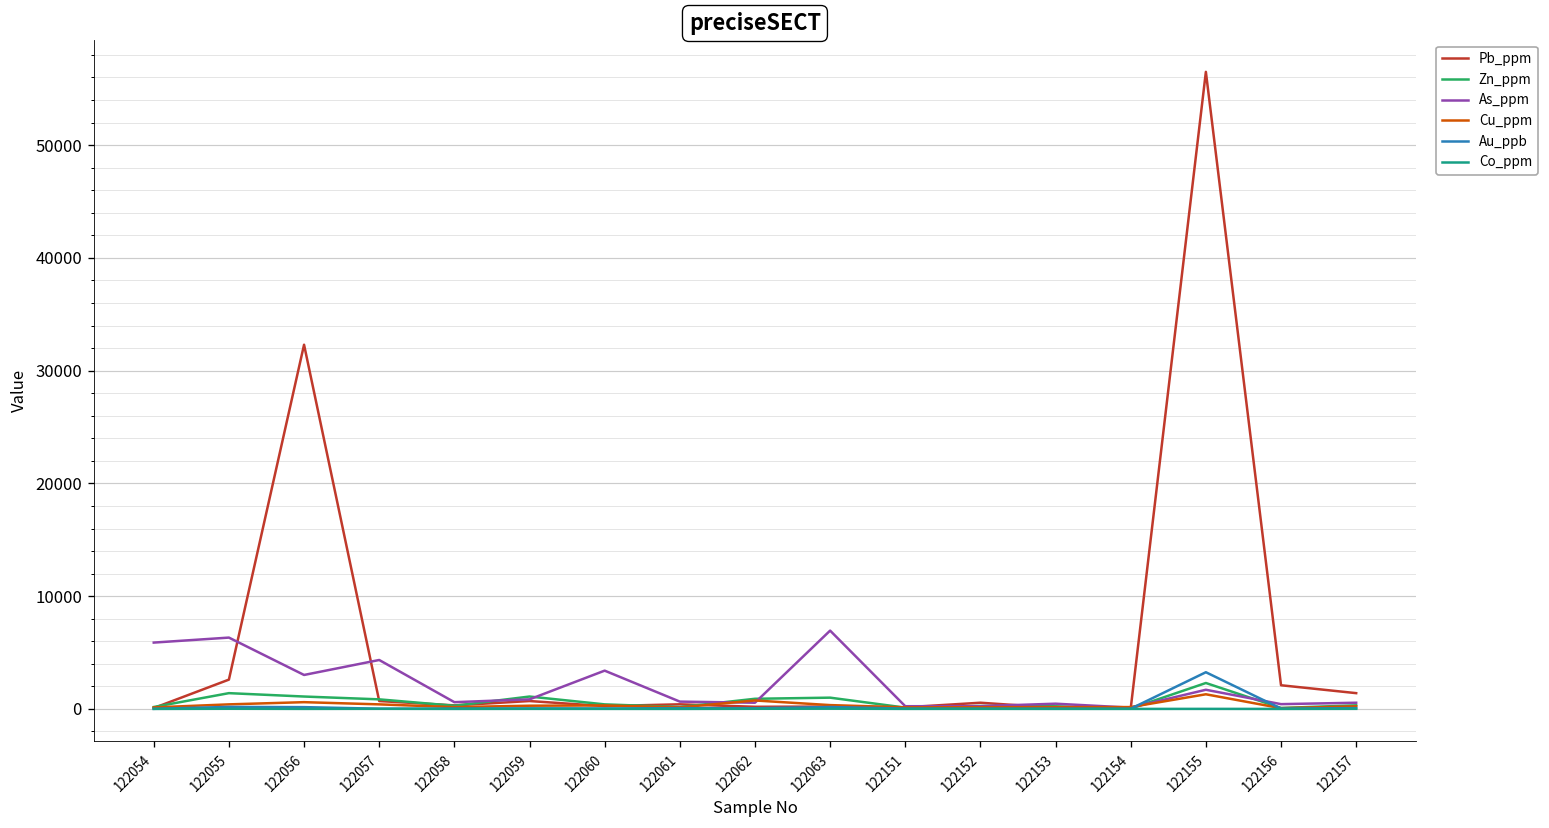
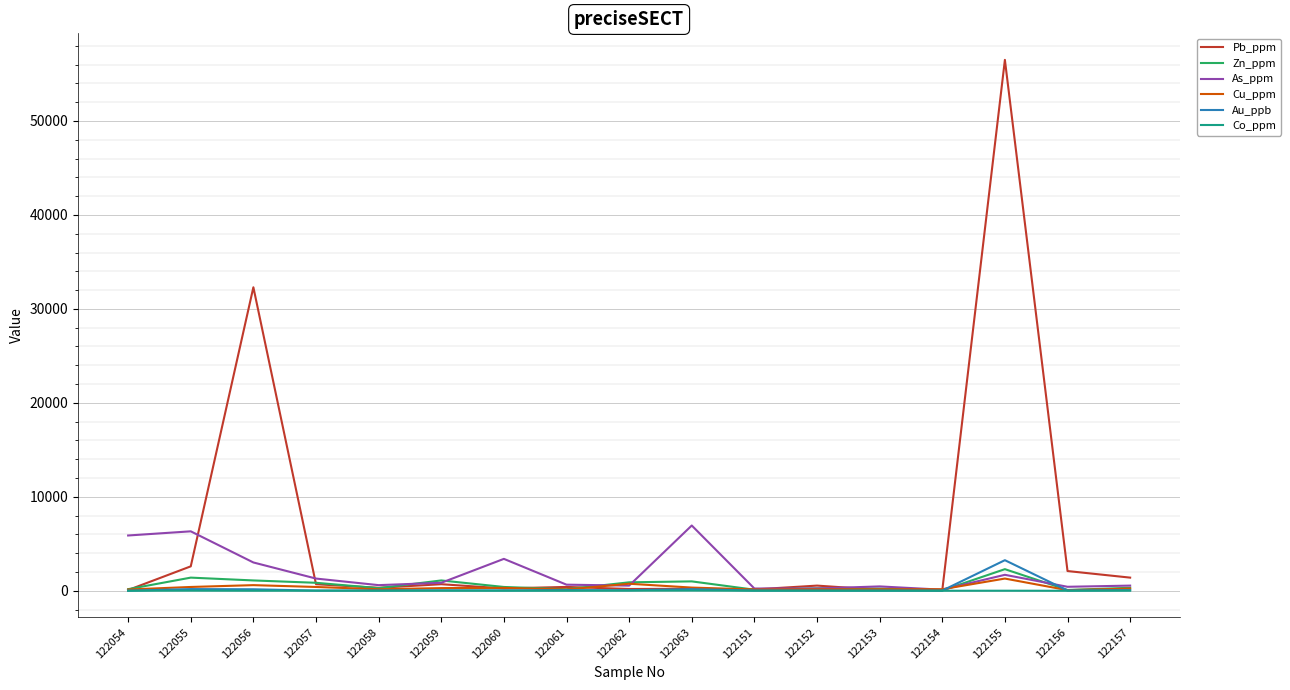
  {
    "As_ppm": {
      "122054": 6000,
      "122055": 6000,
      "122056": 3000,
-     "122057": 4000,
+     "122057": 1000,
      "122058": 1000,
      "122060": 3000,
      "122063": 7000,
      "122155": 2000,
      "122156": 0
    },
    "Au_ppb": {
      "122155": 3000
    }
  }
